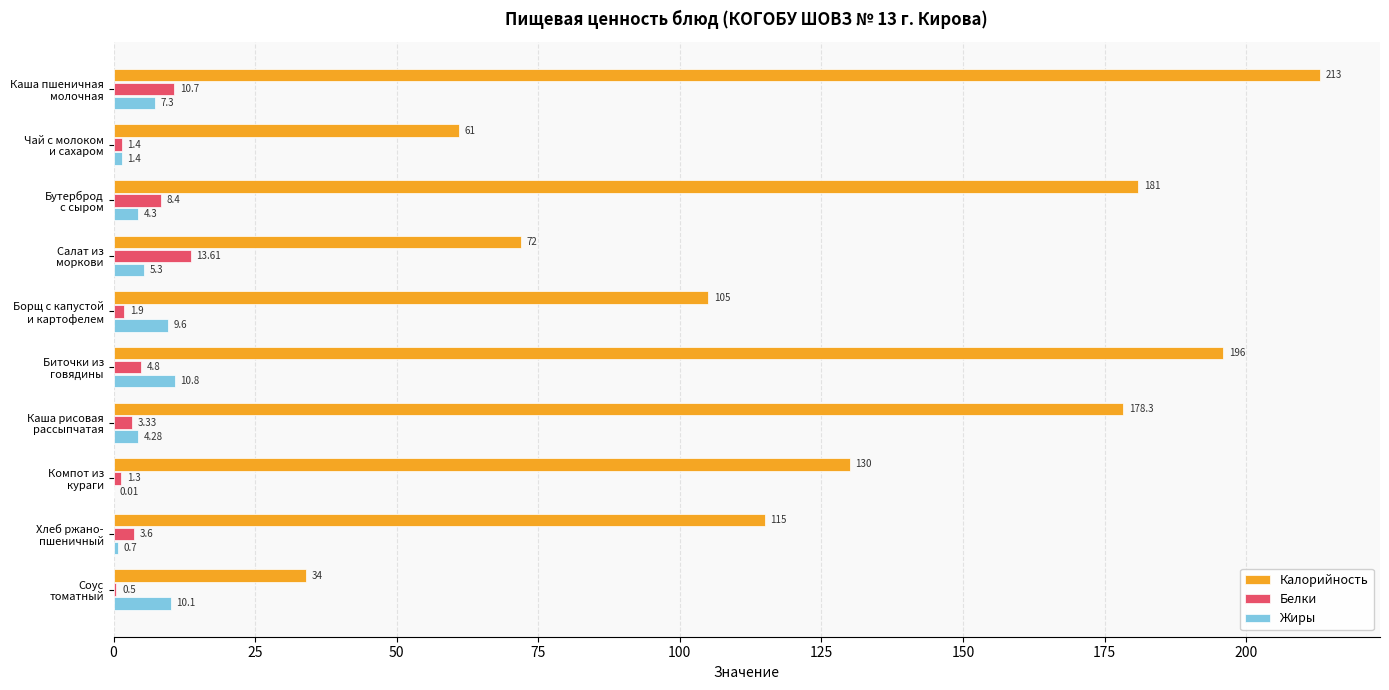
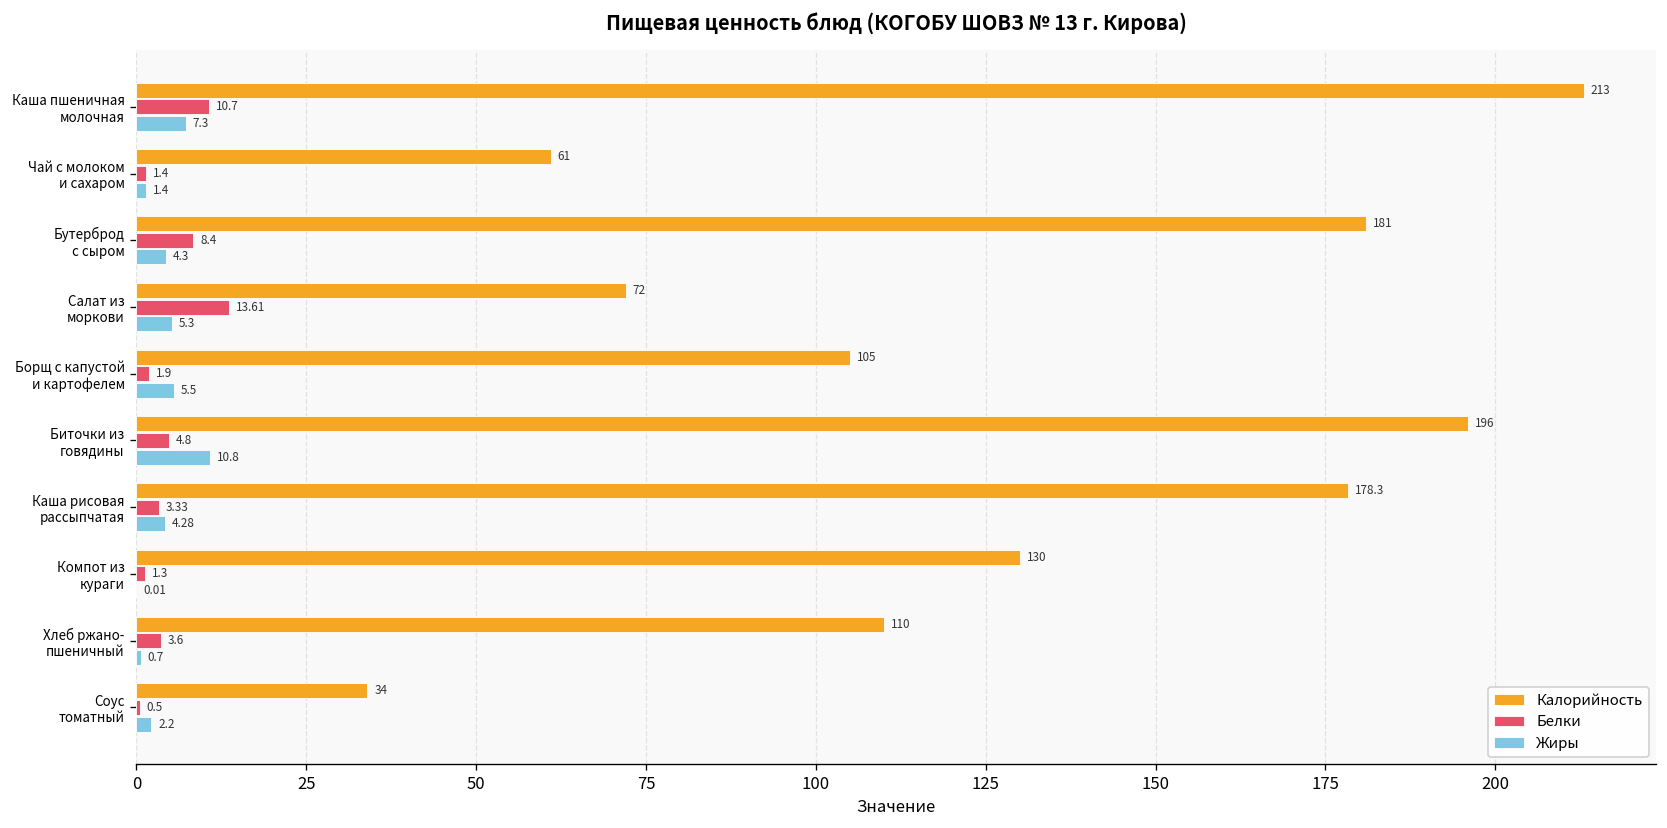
  {
    "Калорийность": {
      "Каша пшеничная молочная": 213,
      "Чай с молоком и сахаром": 61,
      "Бутерброд с сыром": 181,
      "Салат из моркови": 72,
      "Борщ с капустой и картофелем": 105,
      "Биточки из говядины": 196,
      "Каша рисовая рассыпчатая": 178.3,
      "Компот из кураги": 130,
-     "Хлеб ржано- пшеничный": 115,
+     "Хлеб ржано- пшеничный": 110,
      "Соус томатный": 34
    },
    "Белки": {
      "Каша пшеничная молочная": 10.7,
      "Чай с молоком и сахаром": 1.4,
      "Бутерброд с сыром": 8.4,
      "Салат из моркови": 13.61,
      "Борщ с капустой и картофелем": 1.9,
      "Биточки из говядины": 4.8,
      "Каша рисовая рассыпчатая": 3.33,
      "Компот из кураги": 1.3,
      "Хлеб ржано- пшеничный": 3.6,
      "Соус томатный": 0.5
    },
    "Жиры": {
      "Каша пшеничная молочная": 7.3,
      "Чай с молоком и сахаром": 1.4,
      "Бутерброд с сыром": 4.3,
      "Салат из моркови": 5.3,
-     "Борщ с капустой и картофелем": 9.6,
+     "Борщ с капустой и картофелем": 5.5,
      "Биточки из говядины": 10.8,
      "Каша рисовая рассыпчатая": 4.28,
      "Компот из кураги": 0.01,
      "Хлеб ржано- пшеничный": 0.7,
-     "Соус томатный": 10.1
+     "Соус томатный": 2.2
    }
  }
